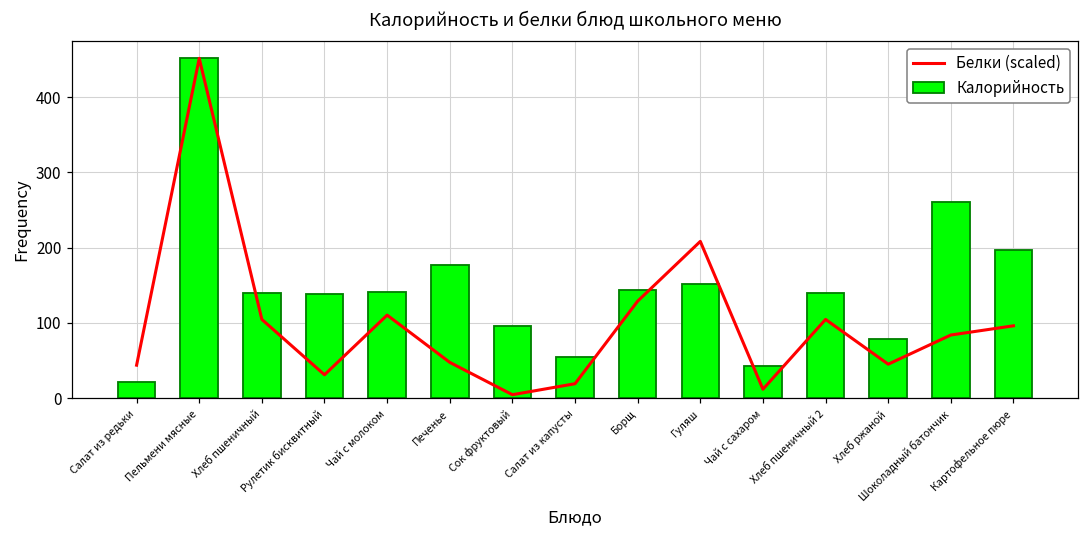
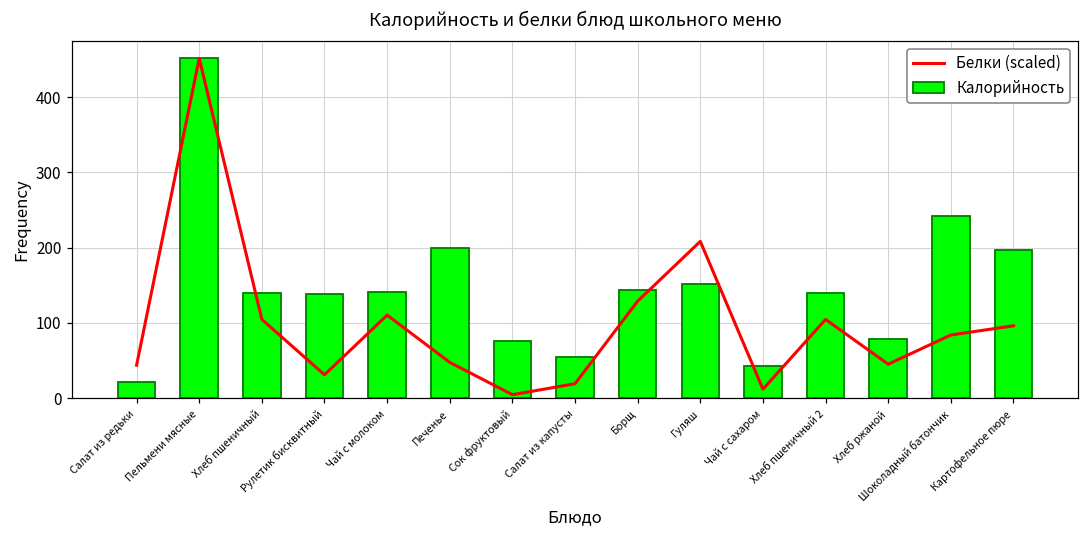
  {
    "Белки (scaled)": {
      "Салат из редьки": 40,
      "Пельмени мясные": 450,
      "Хлеб пшеничный": 100,
      "Рулетик бисквитный": 30,
      "Чай с молоком": 110,
      "Печенье": 50,
      "Сок фруктовый": 0,
      "Салат из капусты": 20,
      "Борщ": 130,
      "Гуляш": 210,
      "Чай с сахаром": 10,
      "Хлеб пшеничный 2": 100,
      "Хлеб ржаной": 40,
      "Шоколадный батончик": 80,
      "Картофельное пюре": 100
    },
    "Калорийность": {
      "Салат из редьки": 20,
      "Пельмени мясные": 450,
      "Хлеб пшеничный": 140,
      "Рулетик бисквитный": 140,
      "Чай с молоком": 140,
-     "Печенье": 180,
-     "Сок фруктовый": 100,
+     "Печенье": 200,
+     "Сок фруктовый": 80,
      "Салат из капусты": 50,
      "Борщ": 140,
      "Гуляш": 150,
      "Чай с сахаром": 40,
      "Хлеб пшеничный 2": 140,
      "Хлеб ржаной": 80,
-     "Шоколадный батончик": 260,
+     "Шоколадный батончик": 240,
      "Картофельное пюре": 200
    }
  }
